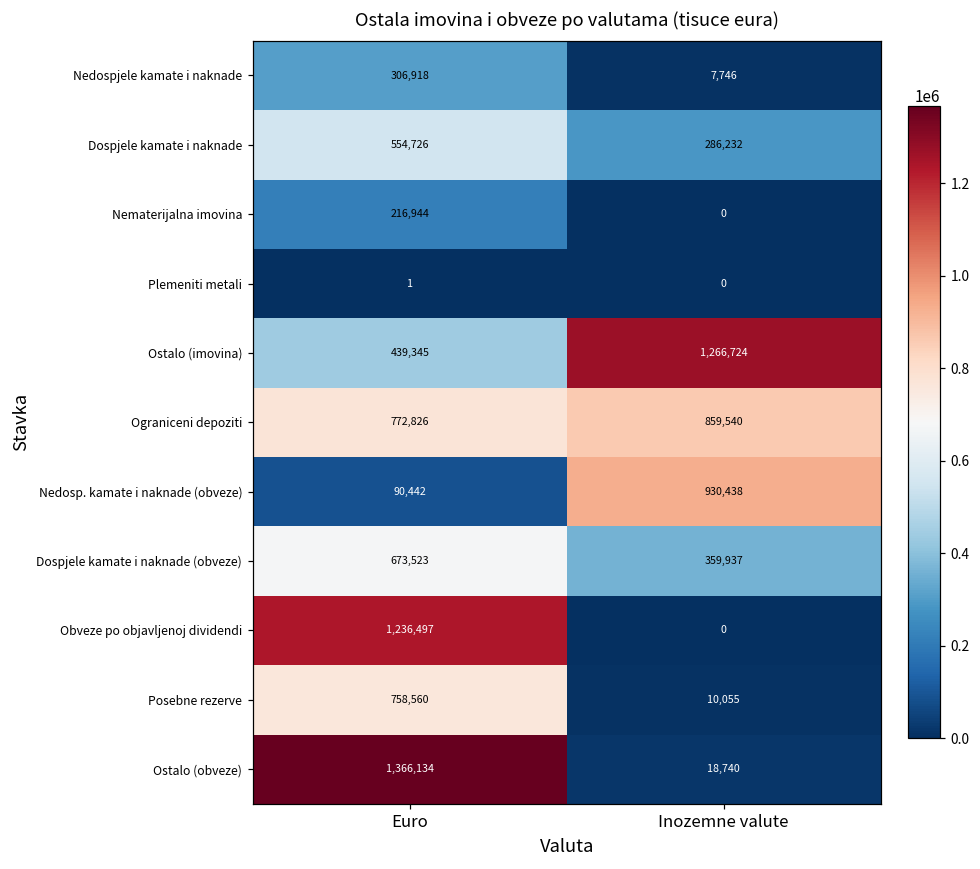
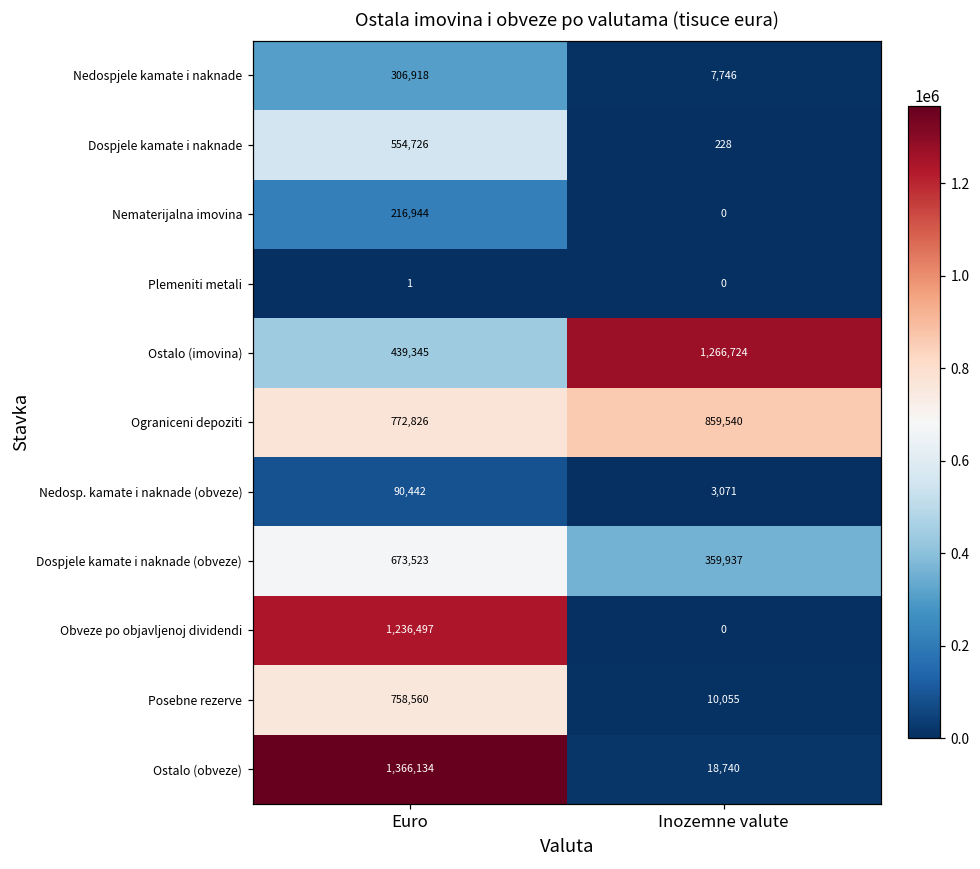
  {
    "Nedospjele kamate i naknade": {
      "Euro": "306,918",
      "Inozemne valute": "7,746"
    },
    "Dospjele kamate i naknade": {
      "Euro": "554,726",
-     "Inozemne valute": "286,232"
+     "Inozemne valute": "228"
    },
    "Nematerijalna imovina": {
      "Euro": "216,944",
      "Inozemne valute": "0"
    },
    "Plemeniti metali": {
      "Euro": "1",
      "Inozemne valute": "0"
    },
    "Ostalo (imovina)": {
      "Euro": "439,345",
      "Inozemne valute": "1,266,724"
    },
    "Ograniceni depoziti": {
      "Euro": "772,826",
      "Inozemne valute": "859,540"
    },
    "Nedosp. kamate i naknade (obveze)": {
      "Euro": "90,442",
-     "Inozemne valute": "930,438"
+     "Inozemne valute": "3,071"
    },
    "Dospjele kamate i naknade (obveze)": {
      "Euro": "673,523",
      "Inozemne valute": "359,937"
    },
    "Obveze po objavljenoj dividendi": {
      "Euro": "1,236,497",
      "Inozemne valute": "0"
    },
    "Posebne rezerve": {
      "Euro": "758,560",
      "Inozemne valute": "10,055"
    },
    "Ostalo (obveze)": {
      "Euro": "1,366,134",
      "Inozemne valute": "18,740"
    }
  }
